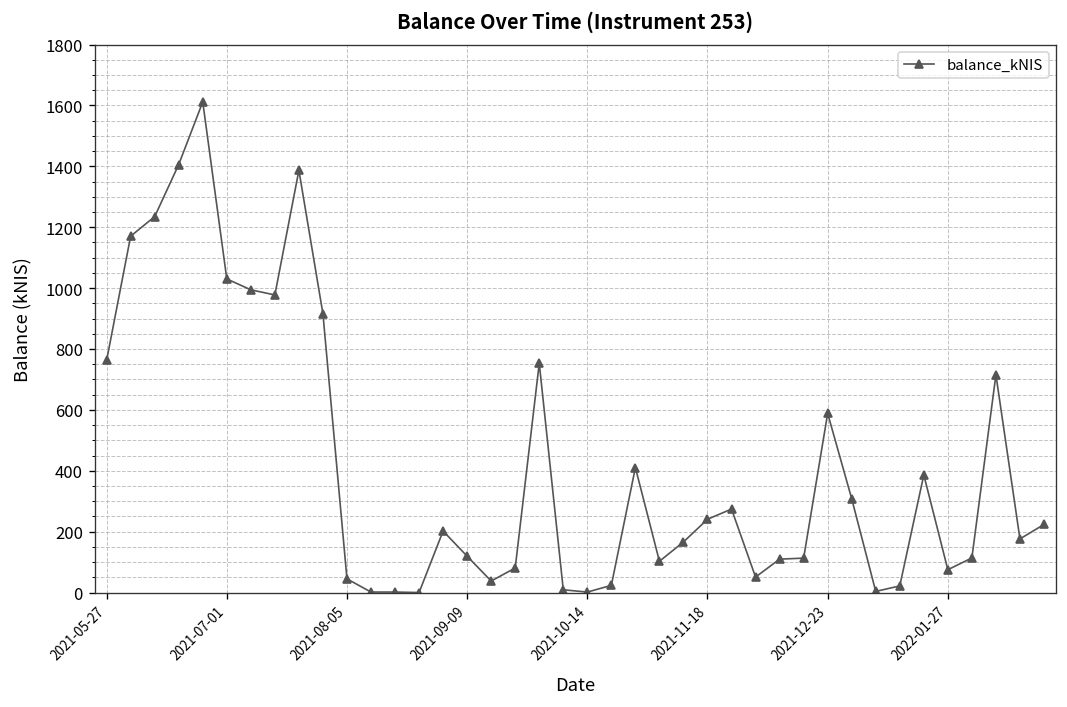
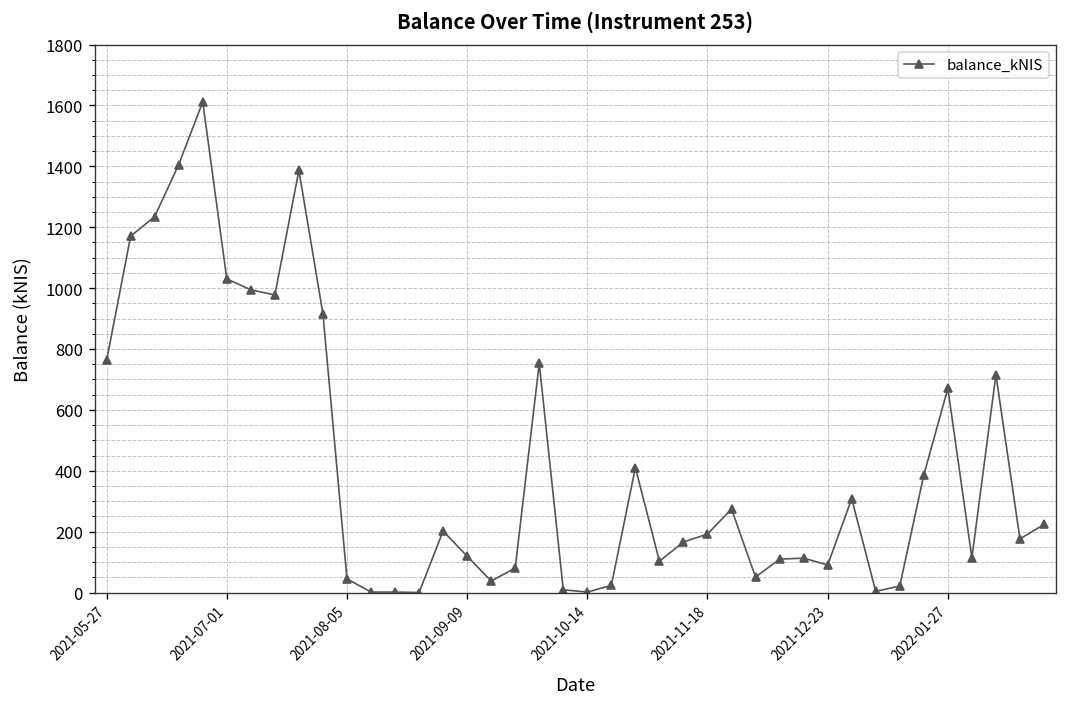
  {
    "2021-05-27": 760,
    "2021-07-01": 1030,
    "2021-08-05": 40,
    "2021-09-09": 120,
    "2021-10-14": 0,
-   "2021-11-18": 240,
-   "2021-12-23": 590,
-   "2022-01-27": 70
+   "2021-11-18": 190,
+   "2021-12-23": 90,
+   "2022-01-27": 670
  }
